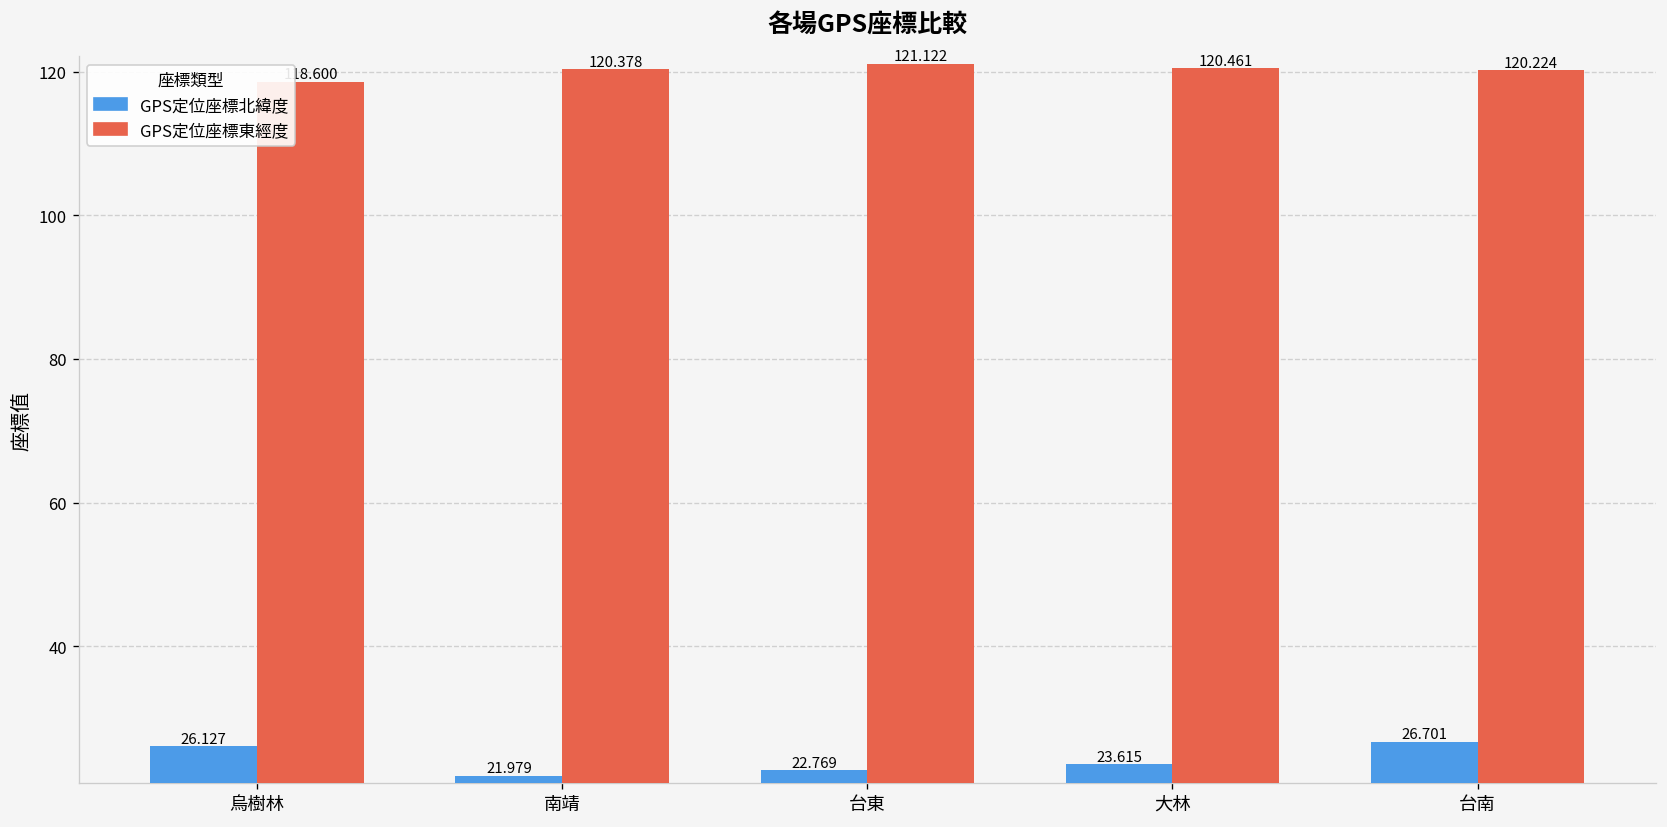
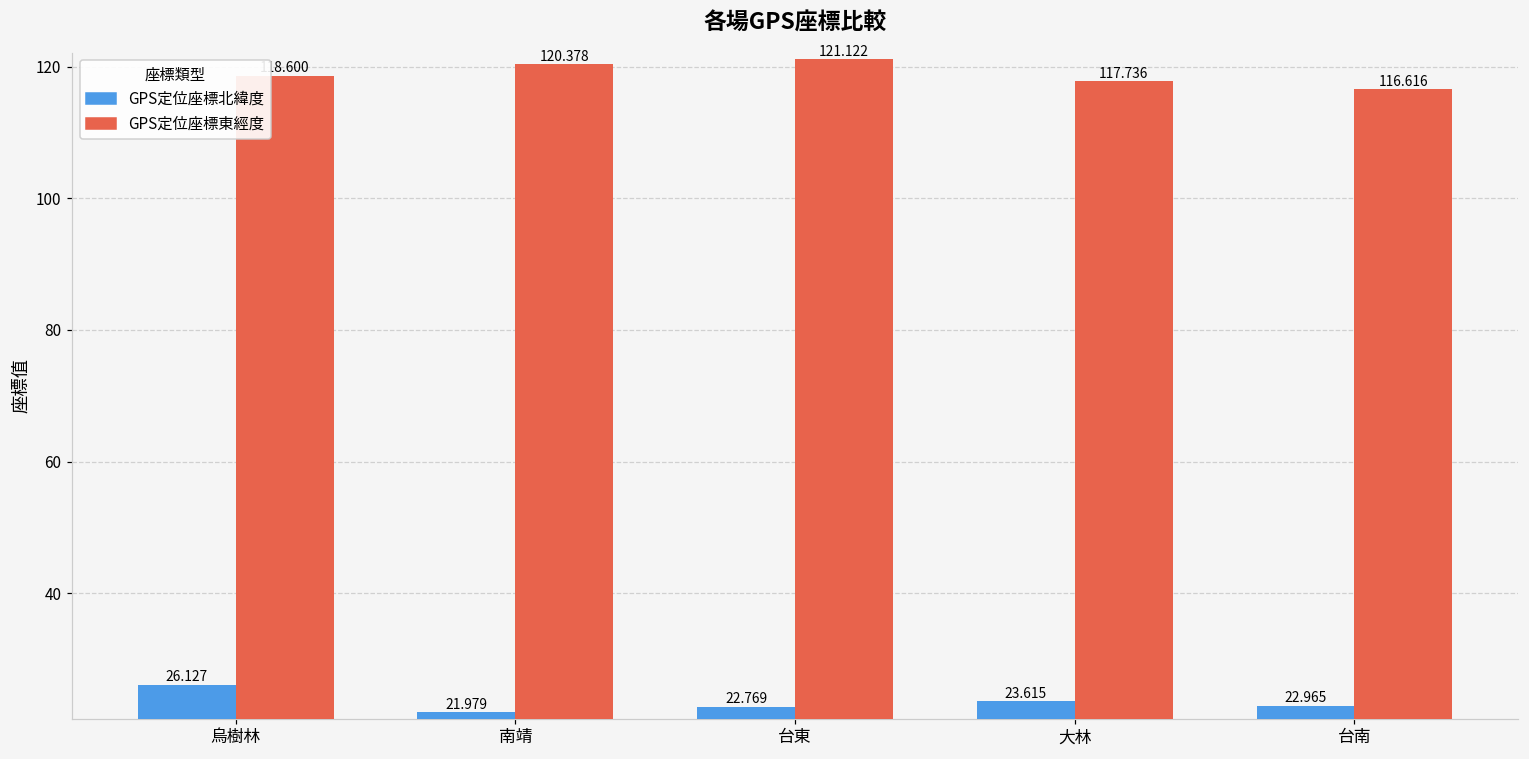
  {
    "GPS定位座標北緯度": {
      "烏樹林": 26.127,
      "南靖": 21.979,
      "台東": 22.769,
      "大林": 23.615,
-     "台南": 26.701
+     "台南": 22.965
    },
    "GPS定位座標東經度": {
      "南靖": 120.378,
      "台東": 121.122,
-     "大林": 120.461,
-     "台南": 120.224
+     "大林": 117.736,
+     "台南": 116.616
    }
  }
